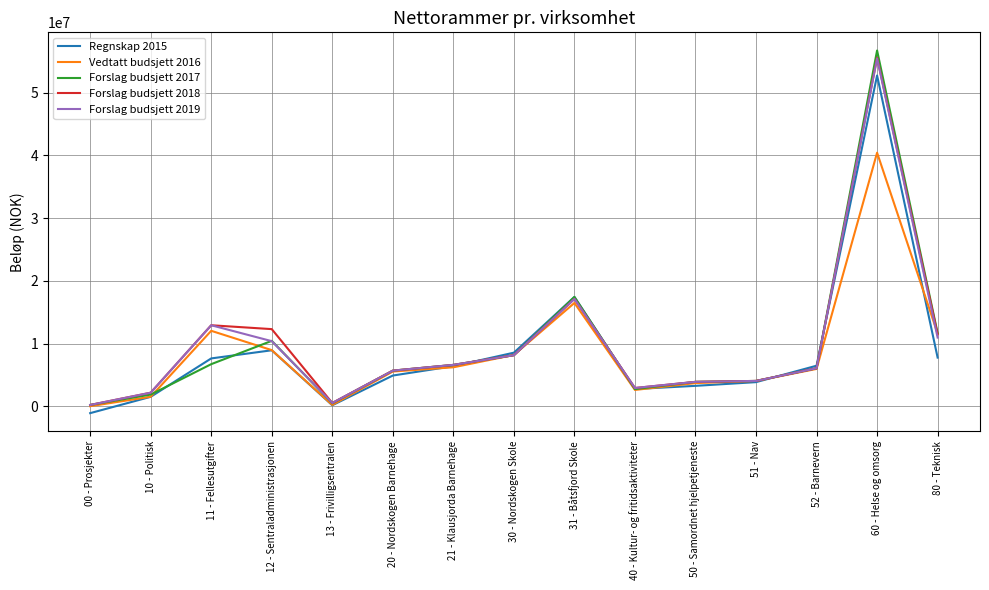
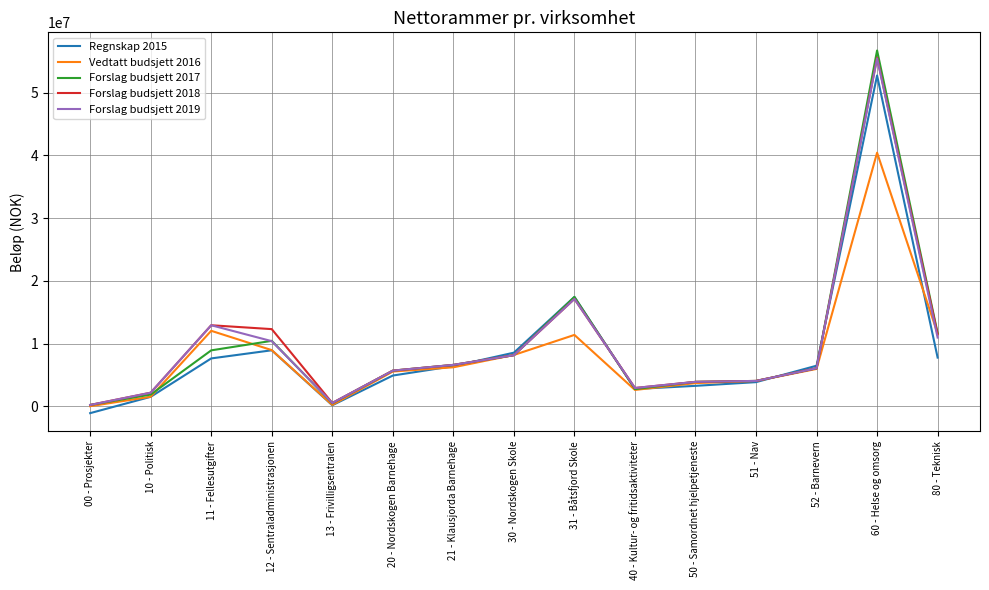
  {
    "Regnskap 2015": {
      "00 - Prosjekter": -1000000,
      "11 - Fellesutgifter": 8000000,
      "20 - Nordskogen Barnehage": 5000000,
      "50 - Samordnet hjelpetjeneste": 3000000,
      "52 - Barnevern": 6000000,
      "60 - Helse og omsorg": 53000000,
      "80 - Teknisk": 8000000
    },
    "Vedtatt budsjett 2016": {
      "11 - Fellesutgifter": 12000000,
-     "31 - Båtsfjord Skole": 16000000,
+     "31 - Båtsfjord Skole": 11000000,
      "60 - Helse og omsorg": 40000000
    },
    "Forslag budsjett 2017": {
-     "11 - Fellesutgifter": 7000000,
+     "11 - Fellesutgifter": 9000000,
      "60 - Helse og omsorg": 57000000
    },
    "Forslag budsjett 2018": {
      "12 - Sentraladministrasjonen": 12000000
    },
    "Forslag budsjett 2019": {
      "80 - Teknisk": 11000000
    }
  }
